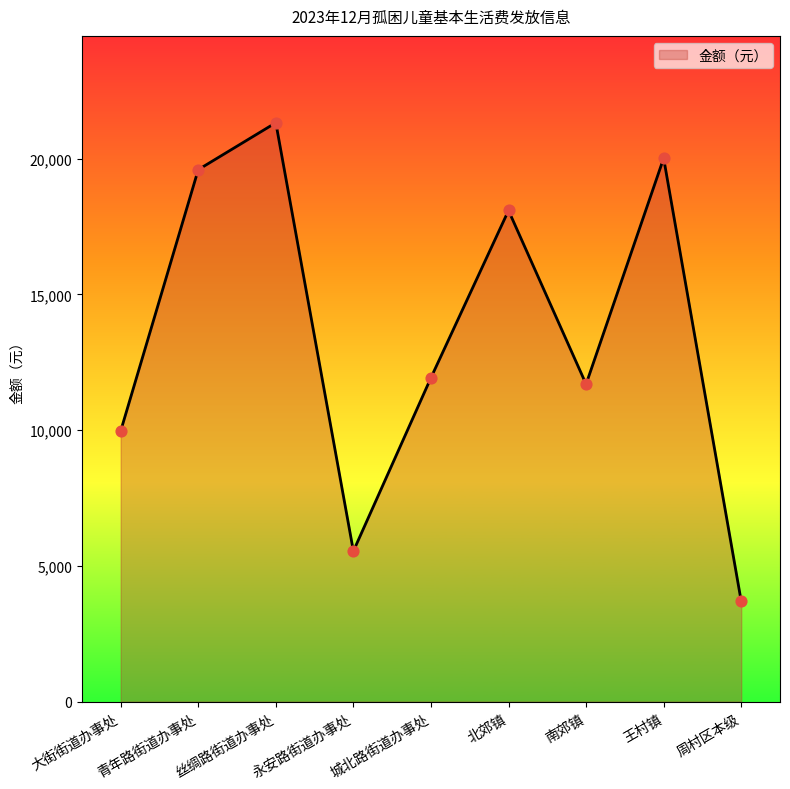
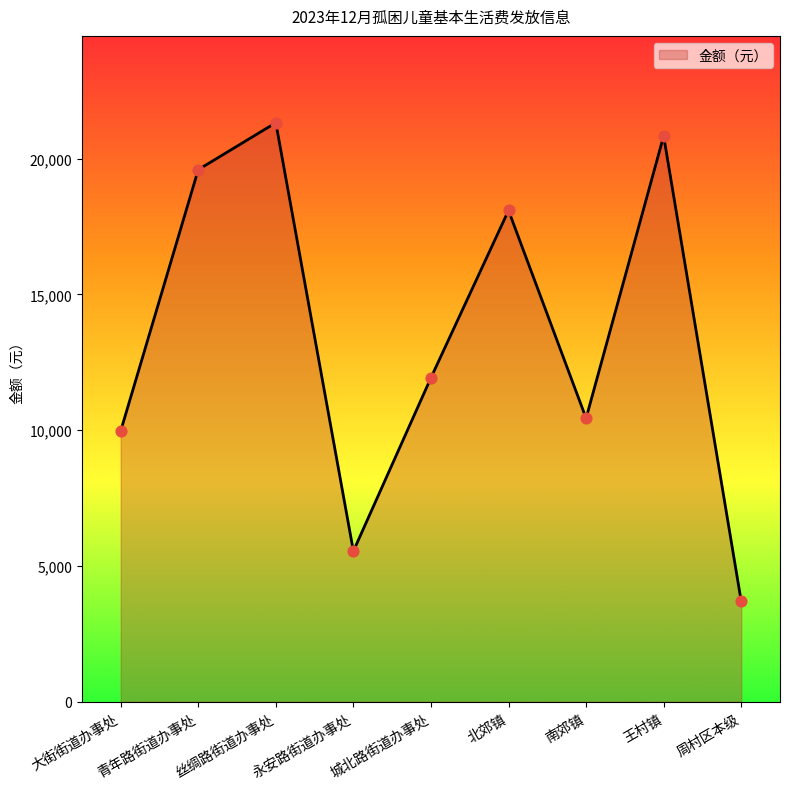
  {
    "大街街道办事处": "10,000",
    "青年路街道办事处": "19,600",
    "丝绸路街道办事处": "21,300",
    "永安路街道办事处": "5,500",
    "城北路街道办事处": "11,900",
    "北郊镇": "18,100",
-   "南郊镇": "11,700",
-   "王村镇": "20,000",
+   "南郊镇": "10,400",
+   "王村镇": "20,800",
    "周村区本级": "3,700"
  }
